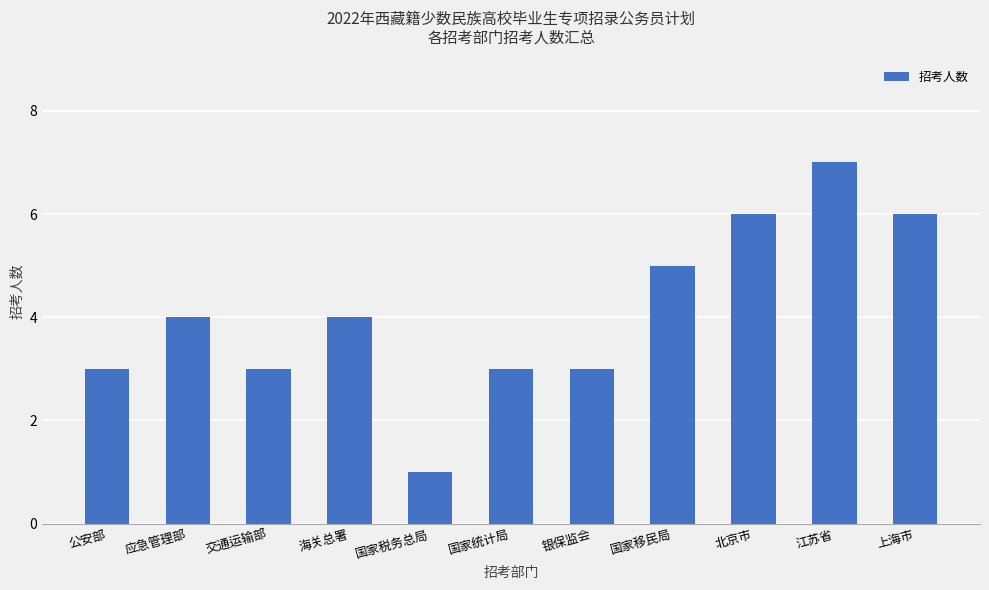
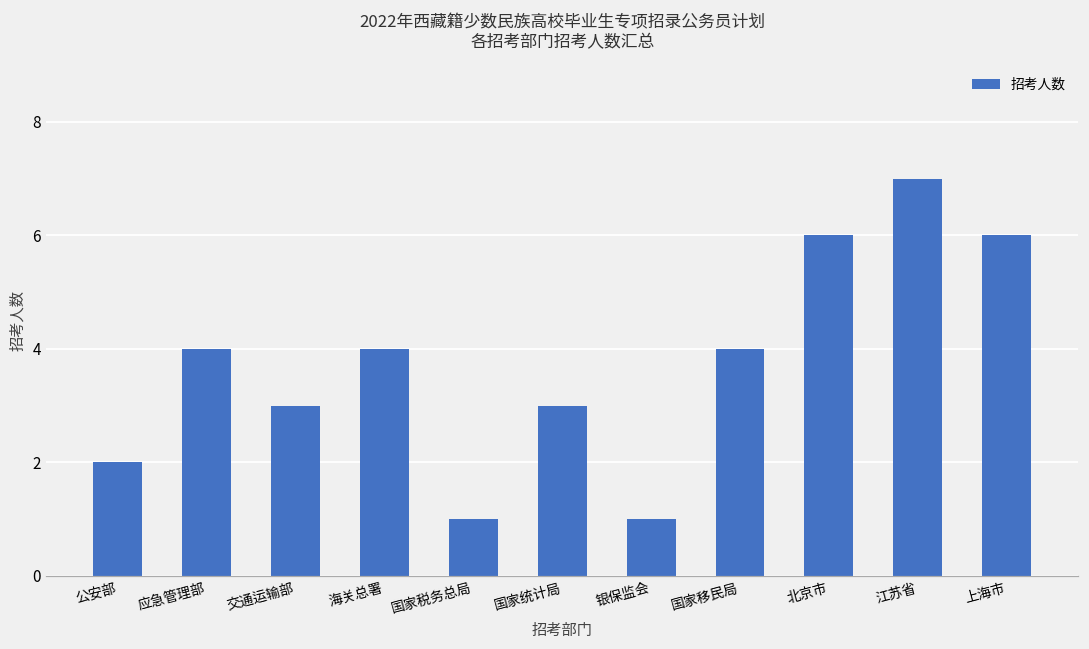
  {
-   "公安部": 3,
+   "公安部": 2,
    "应急管理部": 4,
    "交通运输部": 3,
    "海关总署": 4,
    "国家税务总局": 1,
    "国家统计局": 3,
-   "银保监会": 3,
-   "国家移民局": 5,
+   "银保监会": 1,
+   "国家移民局": 4,
    "北京市": 6,
    "江苏省": 7,
    "上海市": 6
  }
